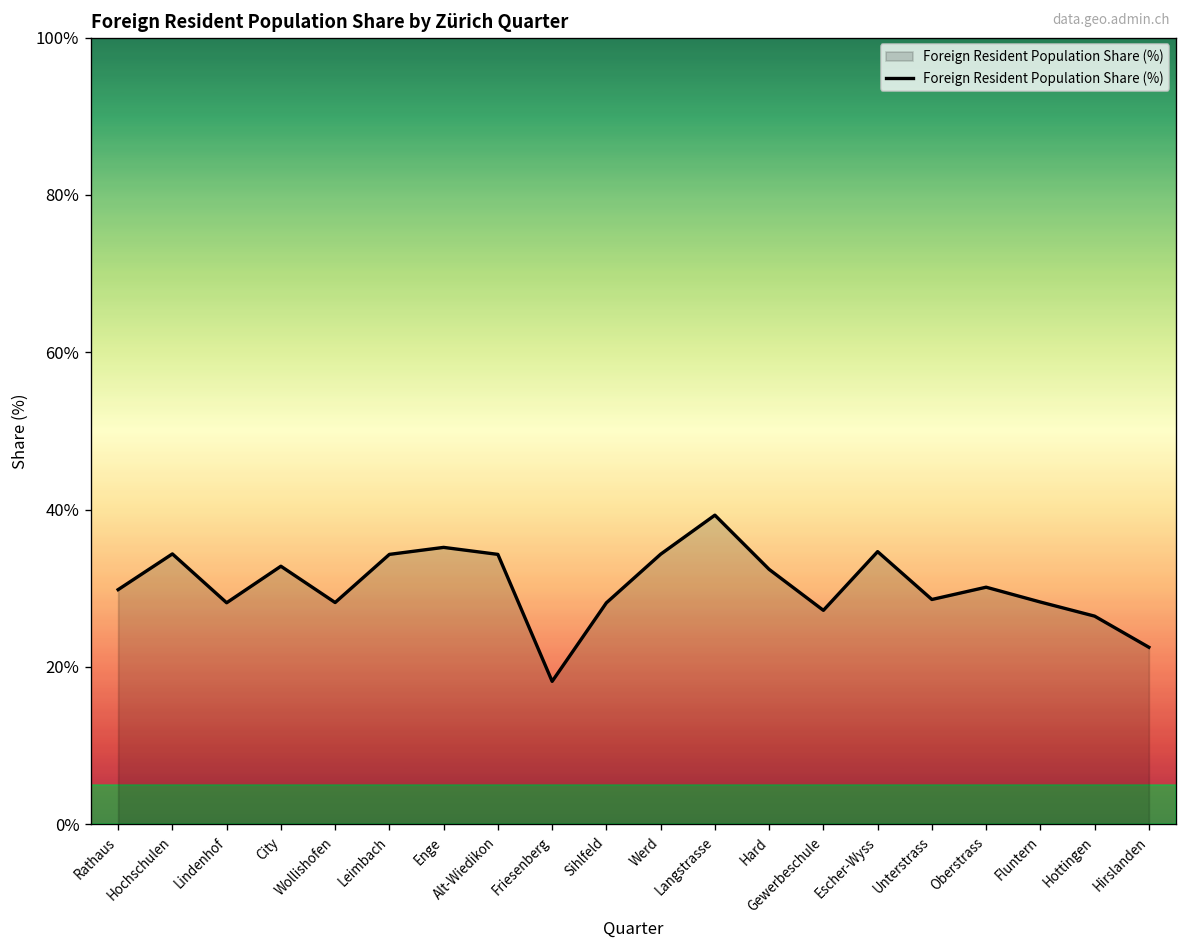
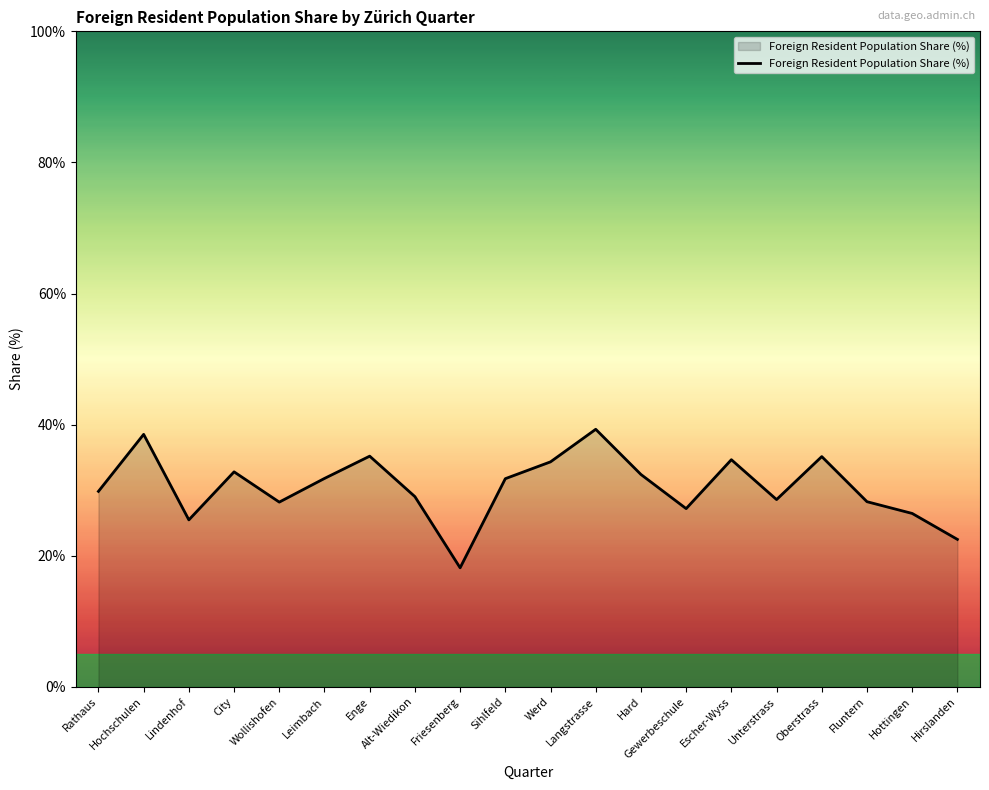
  {
    "Rathaus": "30%",
-   "Hochschulen": "34%",
-   "Lindenhof": "28%",
+   "Hochschulen": "39%",
+   "Lindenhof": "25%",
    "City": "33%",
    "Wollishofen": "28%",
-   "Leimbach": "34%",
+   "Leimbach": "32%",
    "Enge": "35%",
-   "Alt-Wiedikon": "34%",
+   "Alt-Wiedikon": "29%",
    "Friesenberg": "18%",
-   "Sihlfeld": "28%",
+   "Sihlfeld": "32%",
    "Werd": "34%",
    "Langstrasse": "39%",
    "Hard": "32%",
    "Gewerbeschule": "27%",
    "Escher-Wyss": "35%",
    "Unterstrass": "29%",
-   "Oberstrass": "30%",
+   "Oberstrass": "35%",
    "Fluntern": "28%",
    "Hottingen": "26%",
    "Hirslanden": "23%"
  }
